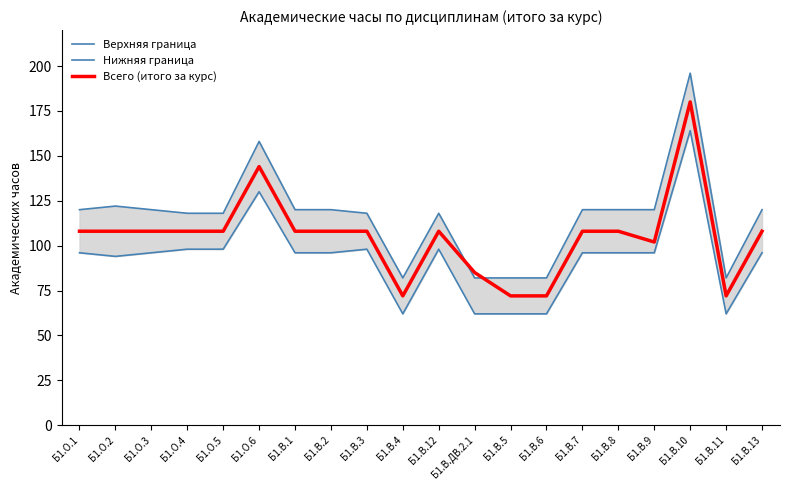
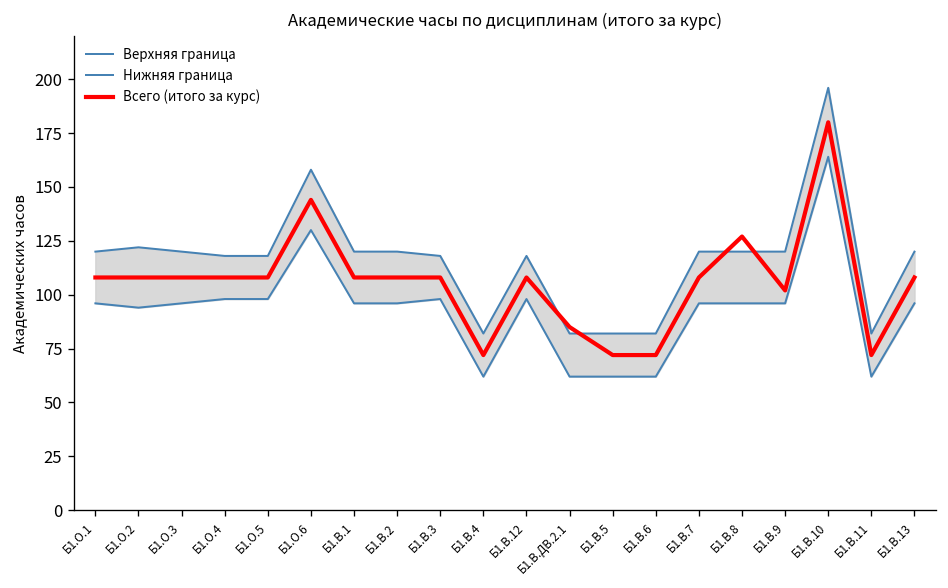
  {
    "Всего (итого за курс)": {
      "Б1.О.1": 108,
      "Б1.О.2": 108,
      "Б1.О.3": 108,
      "Б1.О.4": 108,
      "Б1.О.5": 108,
      "Б1.О.6": 144,
      "Б1.В.1": 108,
      "Б1.В.2": 108,
      "Б1.В.3": 108,
      "Б1.В.4": 72,
      "Б1.В.12": 108,
      "Б1.В.ДВ.2.1": 85,
      "Б1.В.5": 72,
      "Б1.В.6": 72,
      "Б1.В.7": 108,
-     "Б1.В.8": 108,
+     "Б1.В.8": 127,
      "Б1.В.9": 102,
      "Б1.В.10": 180,
      "Б1.В.11": 72,
      "Б1.В.13": 108
    }
  }
